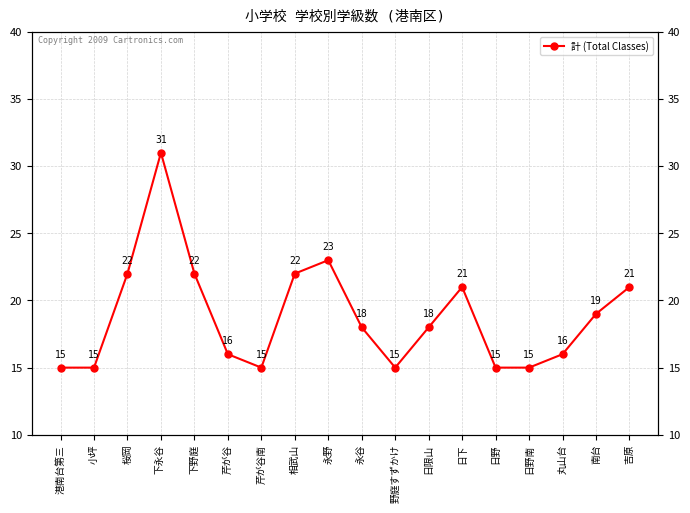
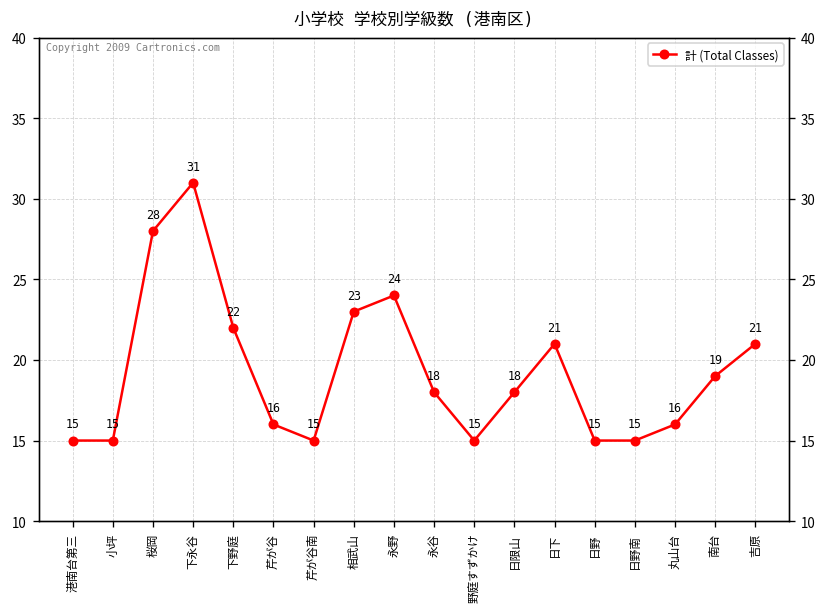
  {
    "港南台第三": 15,
    "小坪": 15,
-   "桜岡": 22,
+   "桜岡": 28,
    "下永谷": 31,
    "下野庭": 22,
    "芹が谷": 16,
    "芹が谷南": 15,
-   "相武山": 22,
-   "永野": 23,
+   "相武山": 23,
+   "永野": 24,
    "永谷": 18,
    "野庭すずかけ": 15,
    "日限山": 18,
    "日下": 21,
    "日野": 15,
    "日野南": 15,
    "丸山台": 16,
    "南台": 19,
    "吉原": 21
  }
